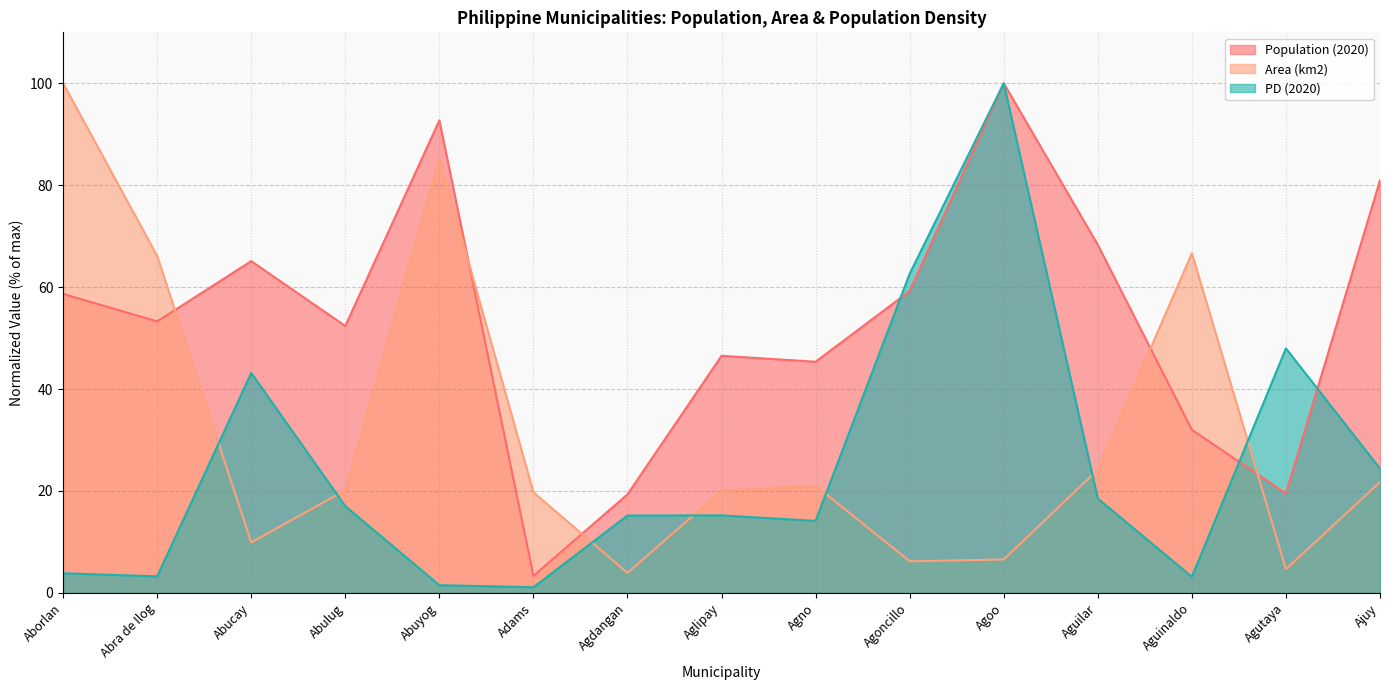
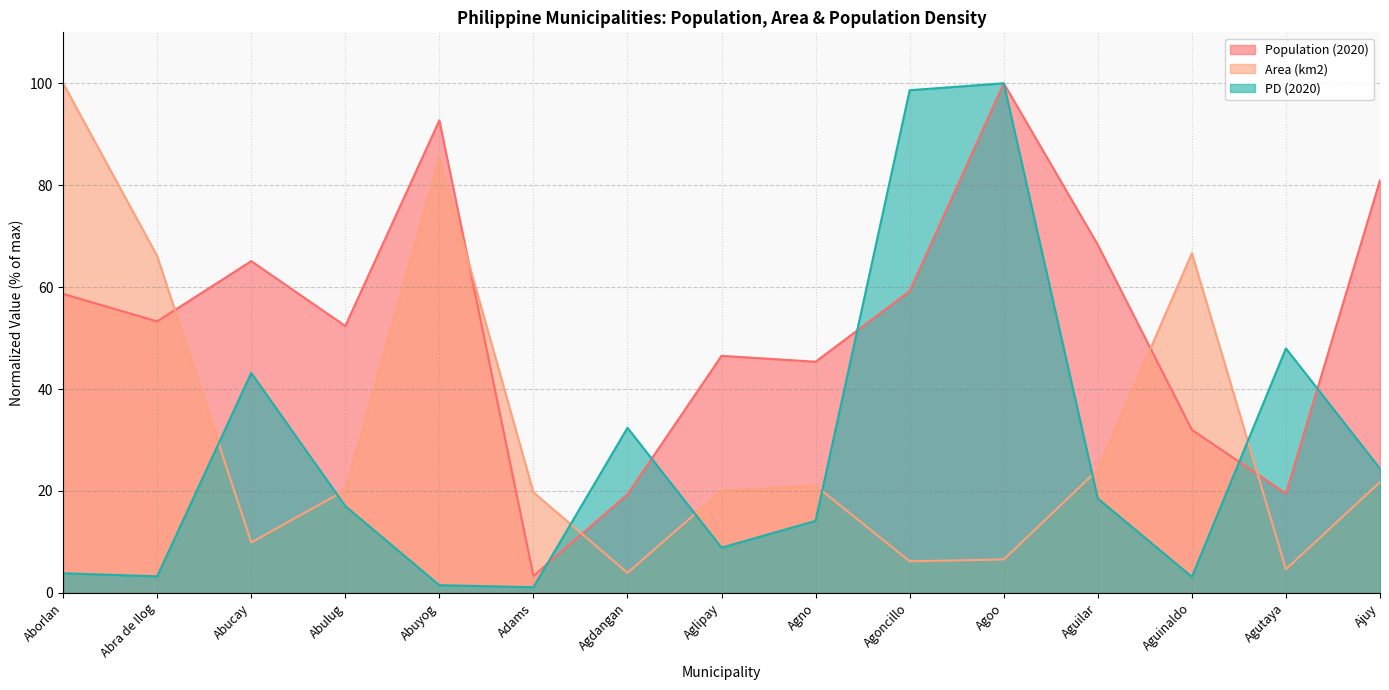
  {
    "PD (2020)": {
      "Aborlan": 4,
      "Abra de Ilog": 3,
      "Abucay": 43,
      "Abulug": 17,
      "Abuyog": 1,
      "Adams": 1,
-     "Agdangan": 15,
-     "Aglipay": 15,
+     "Agdangan": 32,
+     "Aglipay": 9,
      "Agno": 14,
-     "Agoncillo": 63,
+     "Agoncillo": 99,
      "Aguilar": 19,
      "Aguinaldo": 3,
      "Agutaya": 48,
      "Ajuy": 24
    }
  }
